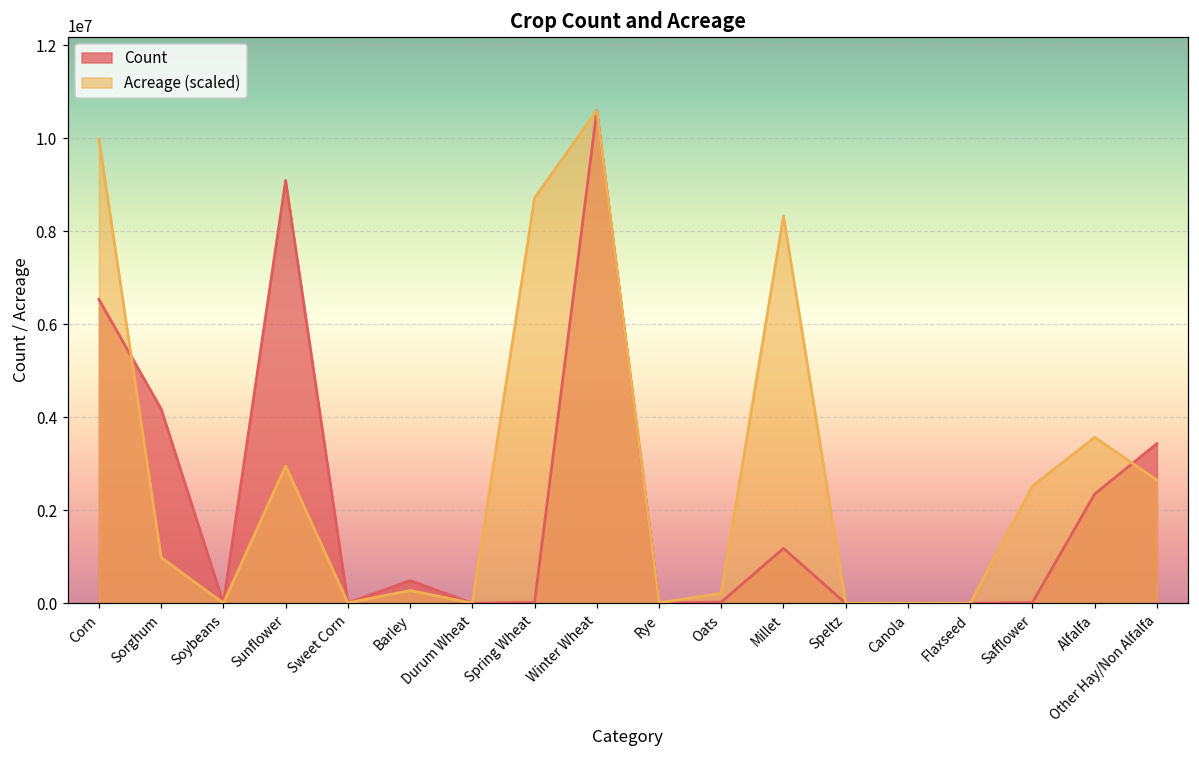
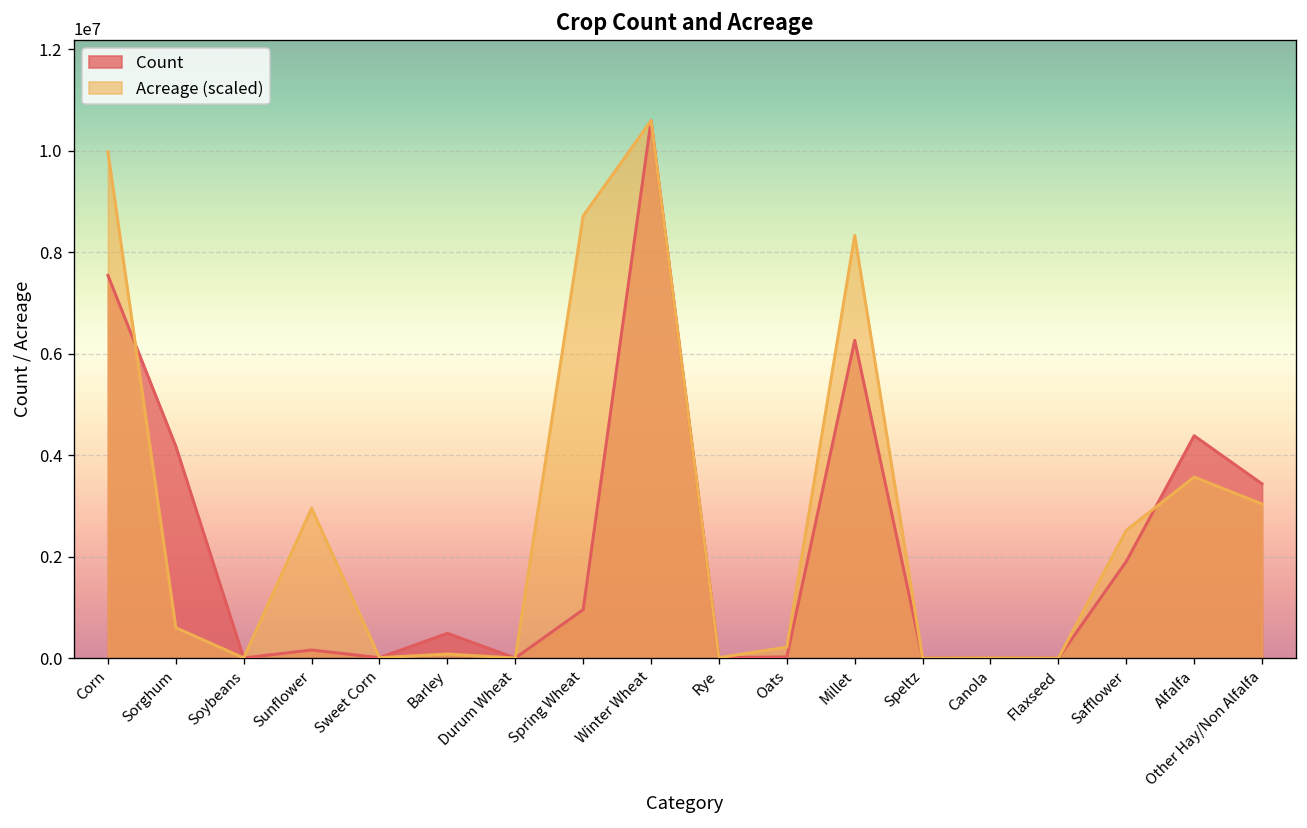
  {
    "Count": {
-     "Corn": 6500000,
+     "Corn": 7500000,
      "Sorghum": 4200000,
-     "Sunflower": 9100000,
+     "Sunflower": 200000,
      "Barley": 500000,
-     "Spring Wheat": 0,
+     "Spring Wheat": 1000000,
      "Oats": 0,
-     "Millet": 1200000,
-     "Safflower": 0,
-     "Alfalfa": 2400000,
+     "Millet": 6300000,
+     "Safflower": 1900000,
+     "Alfalfa": 4400000,
      "Other Hay/Non Alfalfa": 3400000
    },
    "Acreage (scaled)": {
      "Corn": 10000000,
-     "Sorghum": 1000000,
+     "Sorghum": 600000,
      "Sunflower": 3000000,
-     "Barley": 300000,
+     "Barley": 100000,
      "Spring Wheat": 8700000,
      "Oats": 200000,
      "Millet": 8300000,
      "Safflower": 2500000,
      "Alfalfa": 3600000,
-     "Other Hay/Non Alfalfa": 2700000
+     "Other Hay/Non Alfalfa": 3000000
    }
  }
